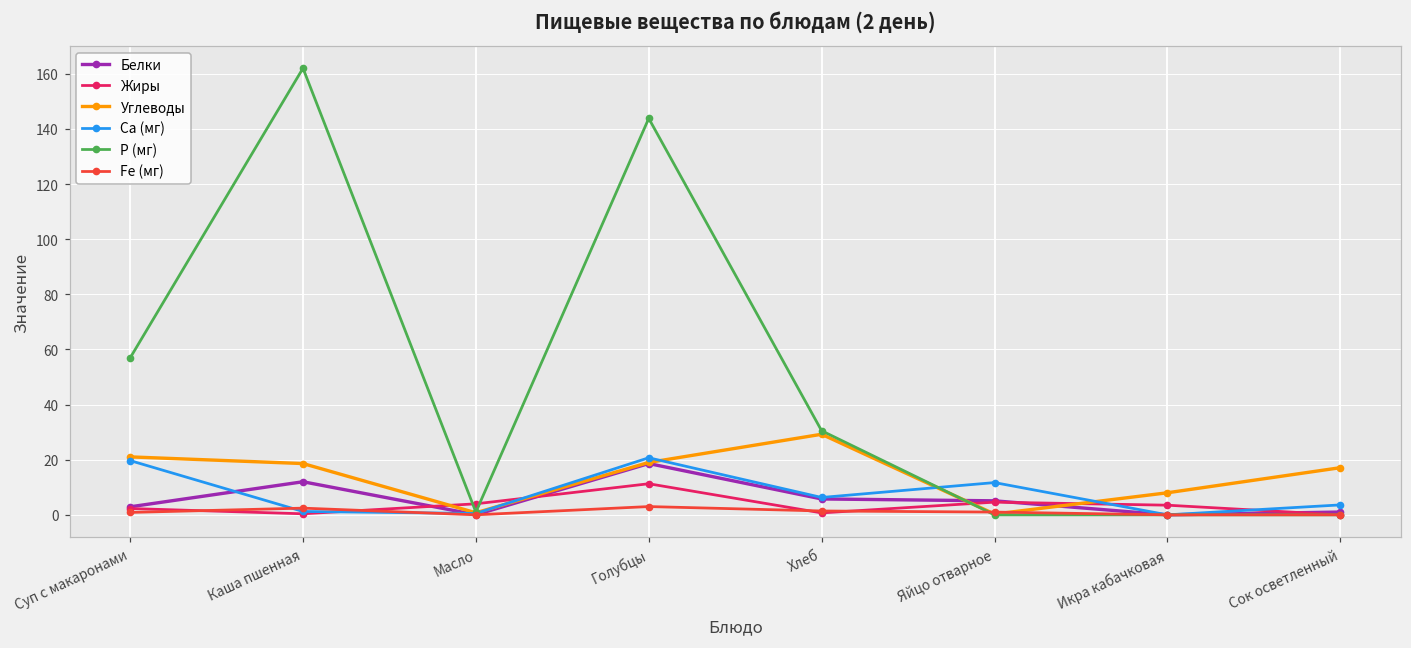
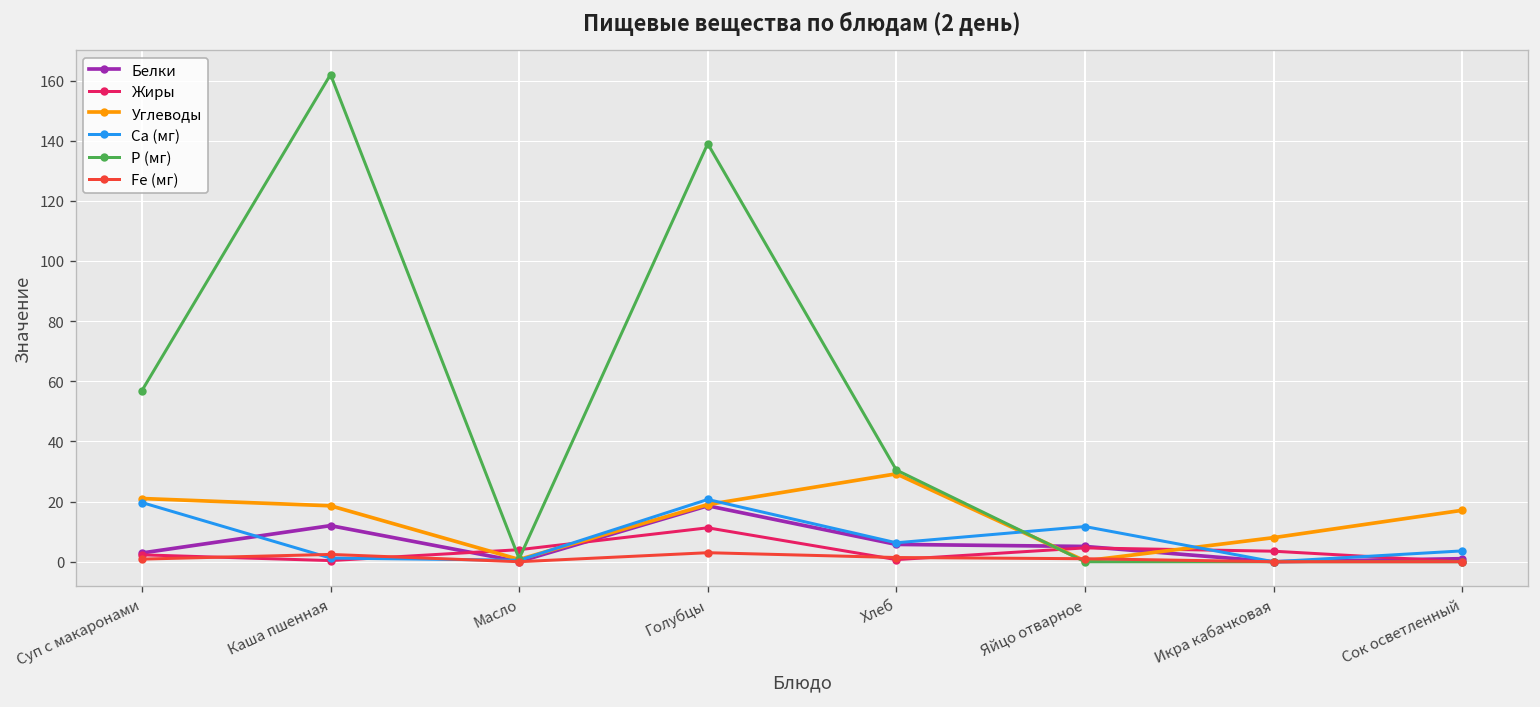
  {
    "Белки": {
      "Каша пшенная": 12
    },
    "Углеводы": {
      "Суп с макаронами": 21,
      "Каша пшенная": 19,
      "Хлеб": 29,
      "Икра кабачковая": 8,
      "Сок осветленный": 17
    },
    "Са (мг)": {
      "Суп с макаронами": 20,
      "Голубцы": 21,
      "Яйцо отварное": 12,
      "Сок осветленный": 4
    },
    "Р (мг)": {
      "Суп с макаронами": 57,
      "Каша пшенная": 162,
-     "Голубцы": 144,
+     "Голубцы": 139,
      "Хлеб": 31
    }
  }
